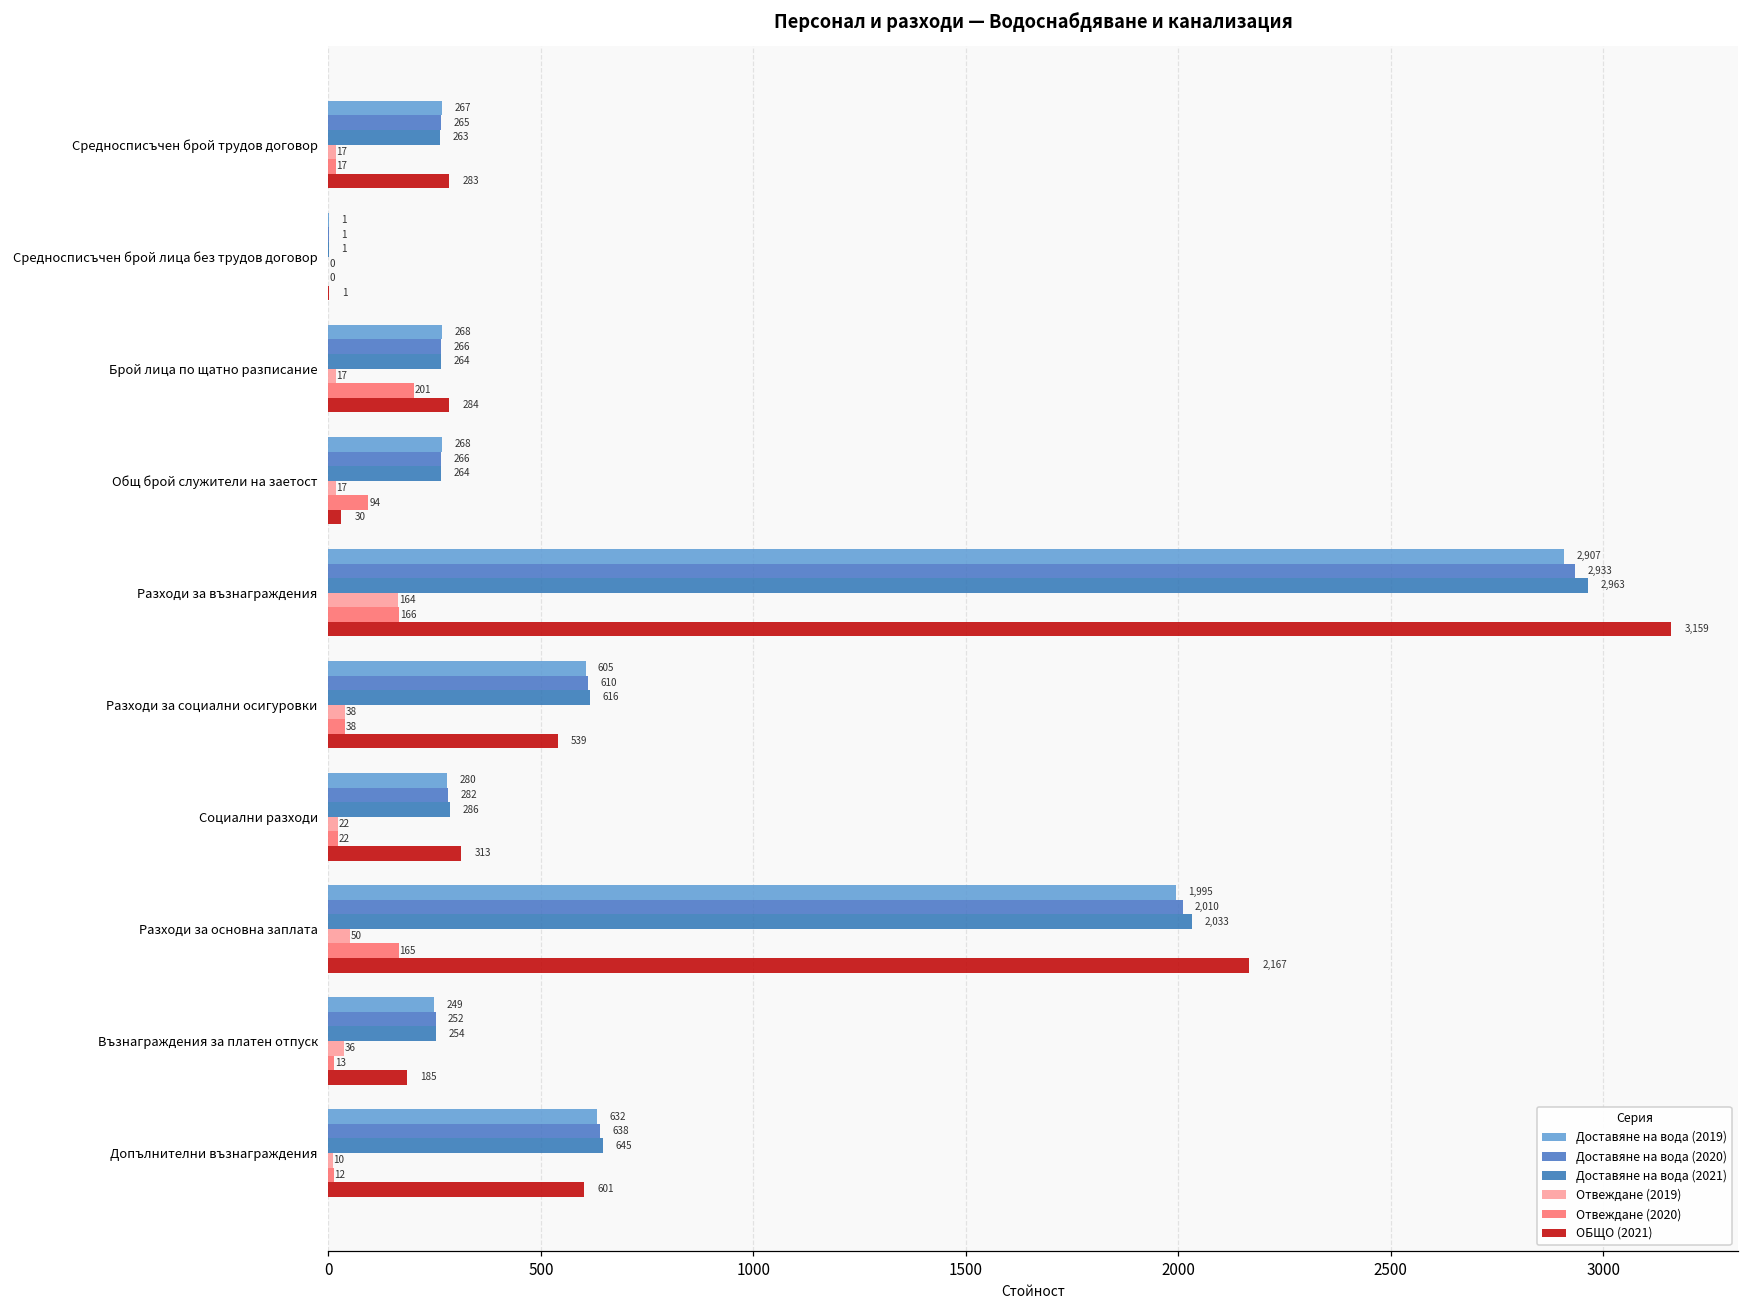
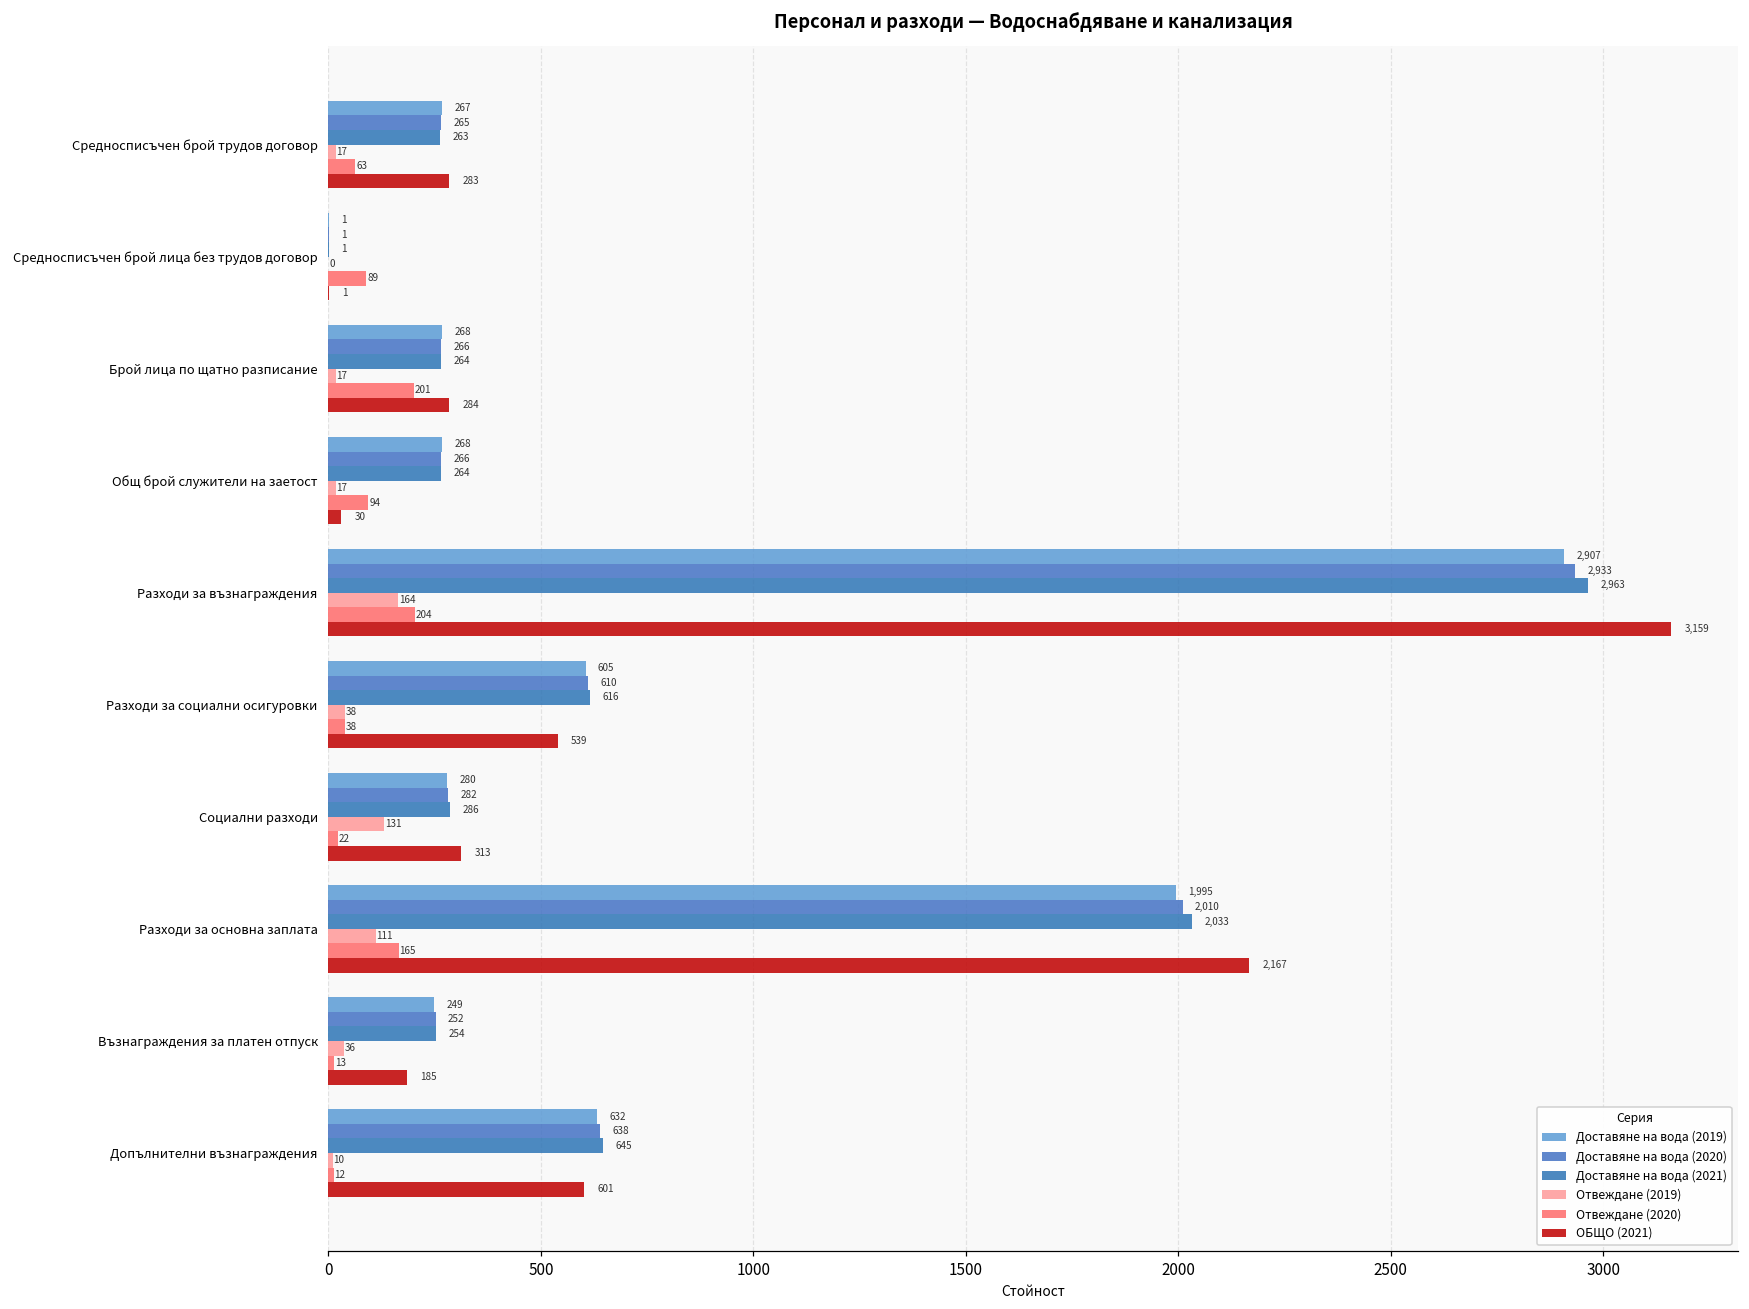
  {
    "Отвеждане (2019)": {
      "Средносписъчен брой трудов договор": "17",
      "Средносписъчен брой лица без трудов договор": "0",
      "Брой лица по щатно разписание": "17",
      "Общ брой служители на заетост": "17",
      "Разходи за възнаграждения": "164",
      "Разходи за социални осигуровки": "38",
-     "Социални разходи": "22",
-     "Разходи за основна заплата": "50",
+     "Социални разходи": "131",
+     "Разходи за основна заплата": "111",
      "Възнаграждения за платен отпуск": "36",
      "Допълнителни възнаграждения": "10"
    },
    "Отвеждане (2020)": {
-     "Средносписъчен брой трудов договор": "17",
-     "Средносписъчен брой лица без трудов договор": "0",
+     "Средносписъчен брой трудов договор": "63",
+     "Средносписъчен брой лица без трудов договор": "89",
      "Брой лица по щатно разписание": "201",
      "Общ брой служители на заетост": "94",
-     "Разходи за възнаграждения": "166",
+     "Разходи за възнаграждения": "204",
      "Разходи за социални осигуровки": "38",
      "Социални разходи": "22",
      "Разходи за основна заплата": "165",
      "Възнаграждения за платен отпуск": "13",
      "Допълнителни възнаграждения": "12"
    },
    "ОБЩО (2021)": {
      "Средносписъчен брой трудов договор": "283",
      "Средносписъчен брой лица без трудов договор": "1",
      "Брой лица по щатно разписание": "284",
      "Общ брой служители на заетост": "30",
      "Разходи за възнаграждения": "3,159",
      "Разходи за социални осигуровки": "539",
      "Социални разходи": "313",
      "Разходи за основна заплата": "2,167",
      "Възнаграждения за платен отпуск": "185",
      "Допълнителни възнаграждения": "601"
    }
  }
